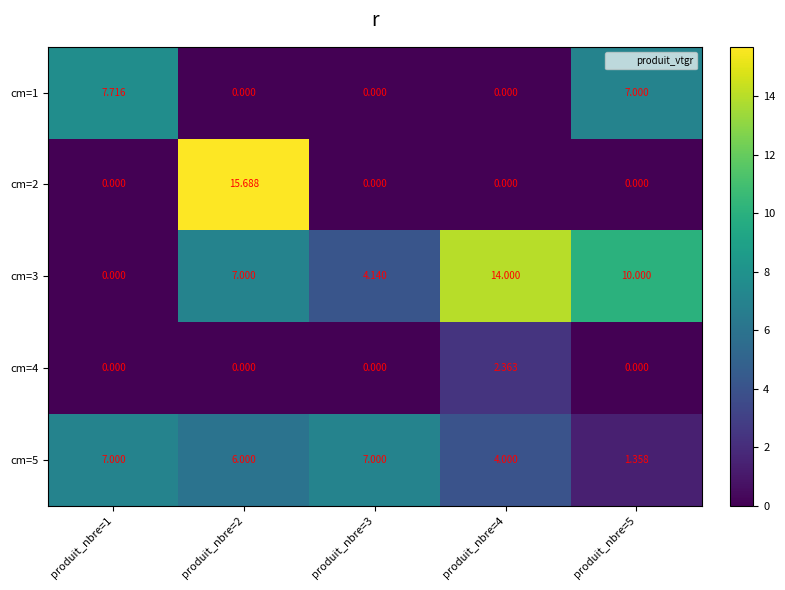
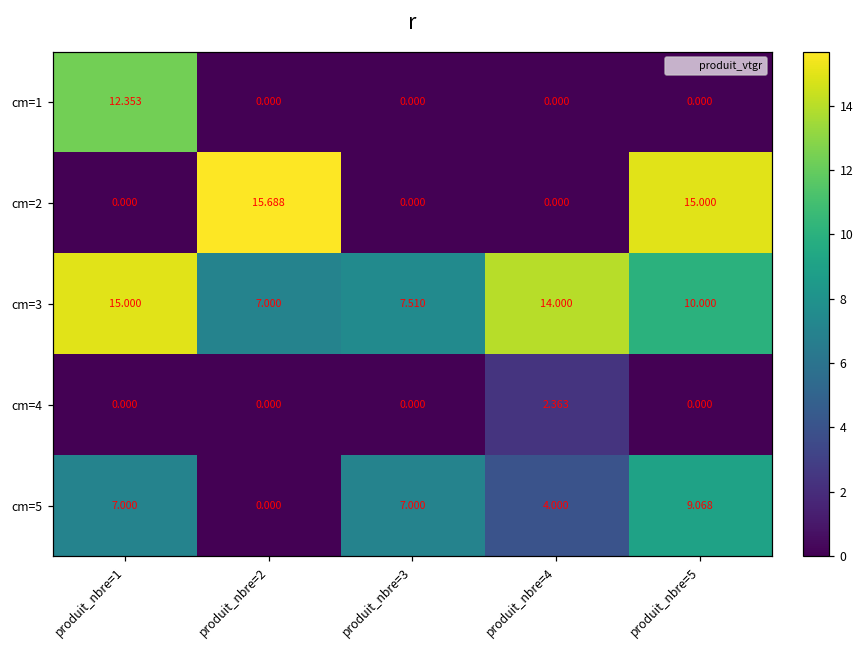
  {
    "cm=1": {
-     "produit_nbre=1": 7.716,
+     "produit_nbre=1": 12.353,
      "produit_nbre=2": 0.000,
      "produit_nbre=3": 0.000,
      "produit_nbre=4": 0.000,
-     "produit_nbre=5": 7.000
+     "produit_nbre=5": 0.000
    },
    "cm=2": {
      "produit_nbre=1": 0.000,
      "produit_nbre=2": 15.688,
      "produit_nbre=3": 0.000,
      "produit_nbre=4": 0.000,
-     "produit_nbre=5": 0.000
+     "produit_nbre=5": 15.000
    },
    "cm=3": {
-     "produit_nbre=1": 0.000,
+     "produit_nbre=1": 15.000,
      "produit_nbre=2": 7.000,
-     "produit_nbre=3": 4.140,
+     "produit_nbre=3": 7.510,
      "produit_nbre=4": 14.000,
      "produit_nbre=5": 10.000
    },
    "cm=4": {
      "produit_nbre=1": 0.000,
      "produit_nbre=2": 0.000,
      "produit_nbre=3": 0.000,
      "produit_nbre=4": 2.363,
      "produit_nbre=5": 0.000
    },
    "cm=5": {
      "produit_nbre=1": 7.000,
-     "produit_nbre=2": 6.000,
+     "produit_nbre=2": 0.000,
      "produit_nbre=3": 7.000,
      "produit_nbre=4": 4.000,
-     "produit_nbre=5": 1.358
+     "produit_nbre=5": 9.068
    }
  }
